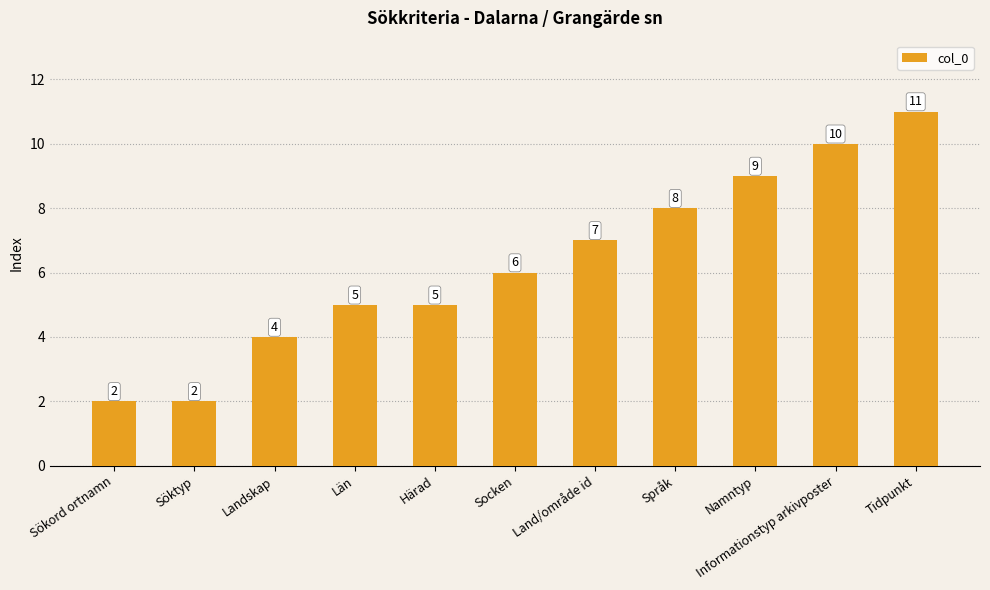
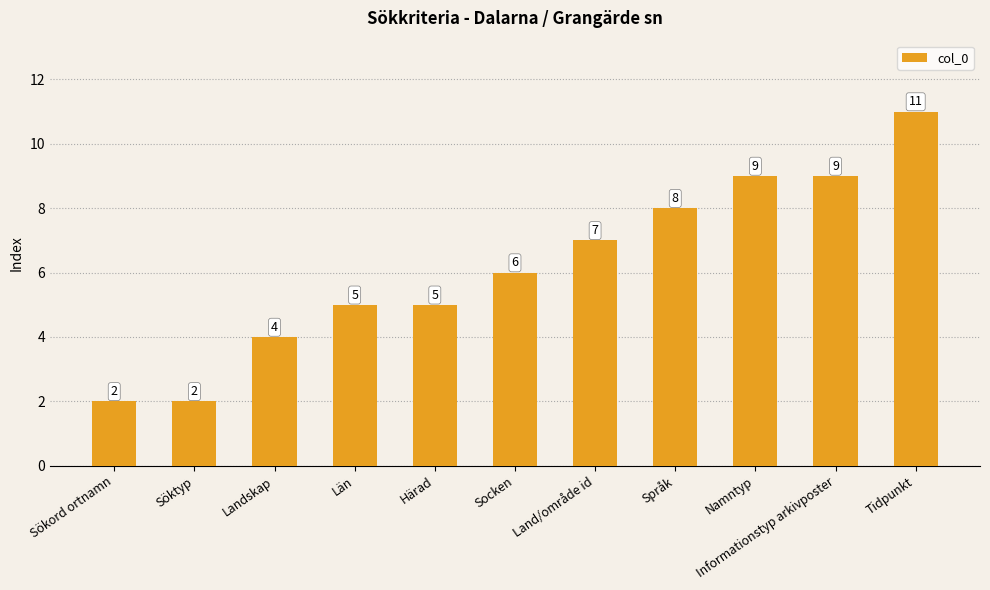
  {
-   "Informationstyp arkivposter": 10
+   "Informationstyp arkivposter": 9
  }
